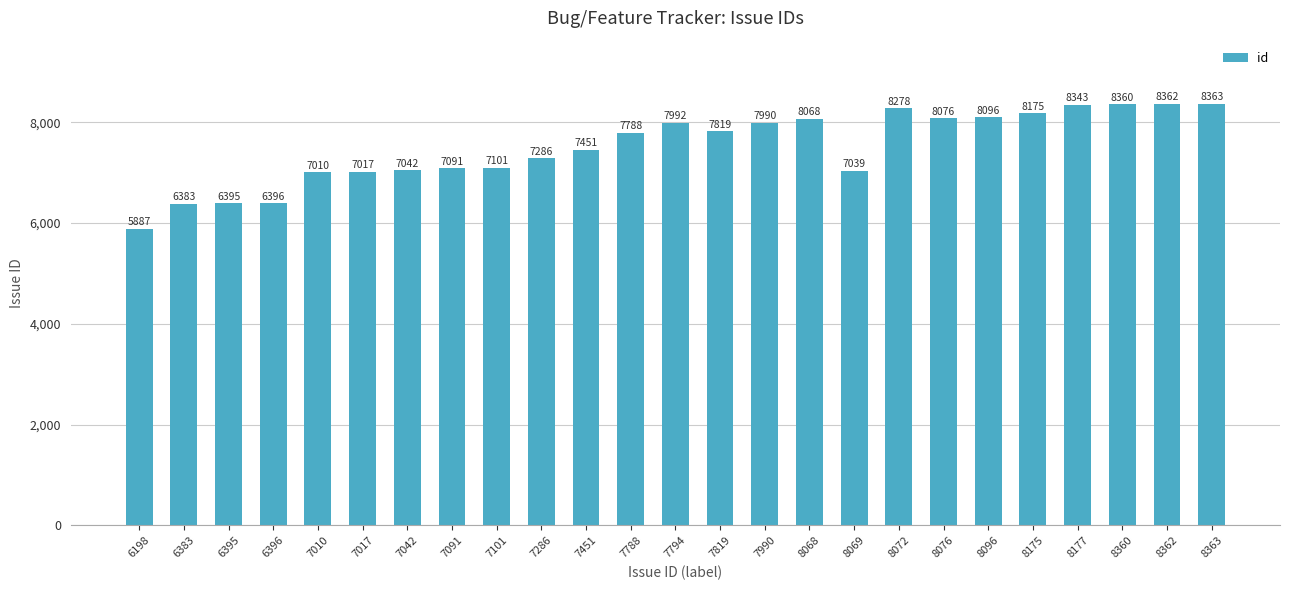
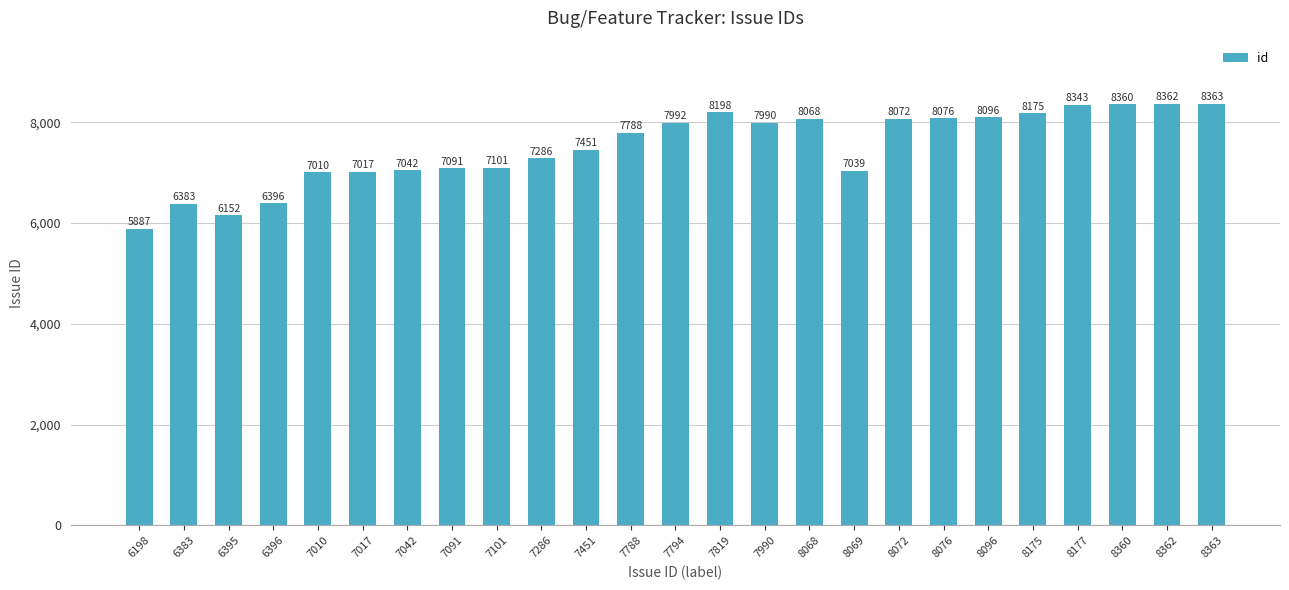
  {
    "6198": 5887,
    "6383": 6383,
-   "6395": 6395,
+   "6395": 6152,
    "6396": 6396,
    "7010": 7010,
    "7017": 7017,
    "7042": 7042,
    "7091": 7091,
    "7101": 7101,
    "7286": 7286,
    "7451": 7451,
    "7788": 7788,
    "7794": 7992,
-   "7819": 7819,
+   "7819": 8198,
    "7990": 7990,
    "8068": 8068,
    "8069": 7039,
-   "8072": 8278,
+   "8072": 8072,
    "8076": 8076,
    "8096": 8096,
    "8175": 8175,
    "8177": 8343,
    "8360": 8360,
    "8362": 8362,
    "8363": 8363
  }
